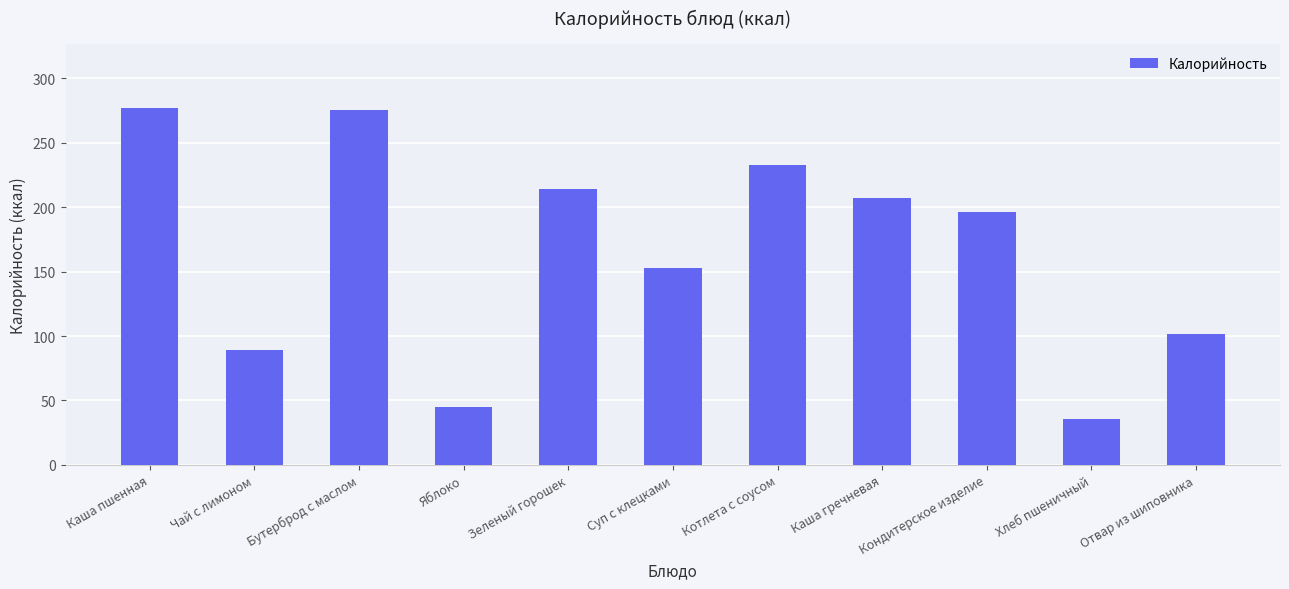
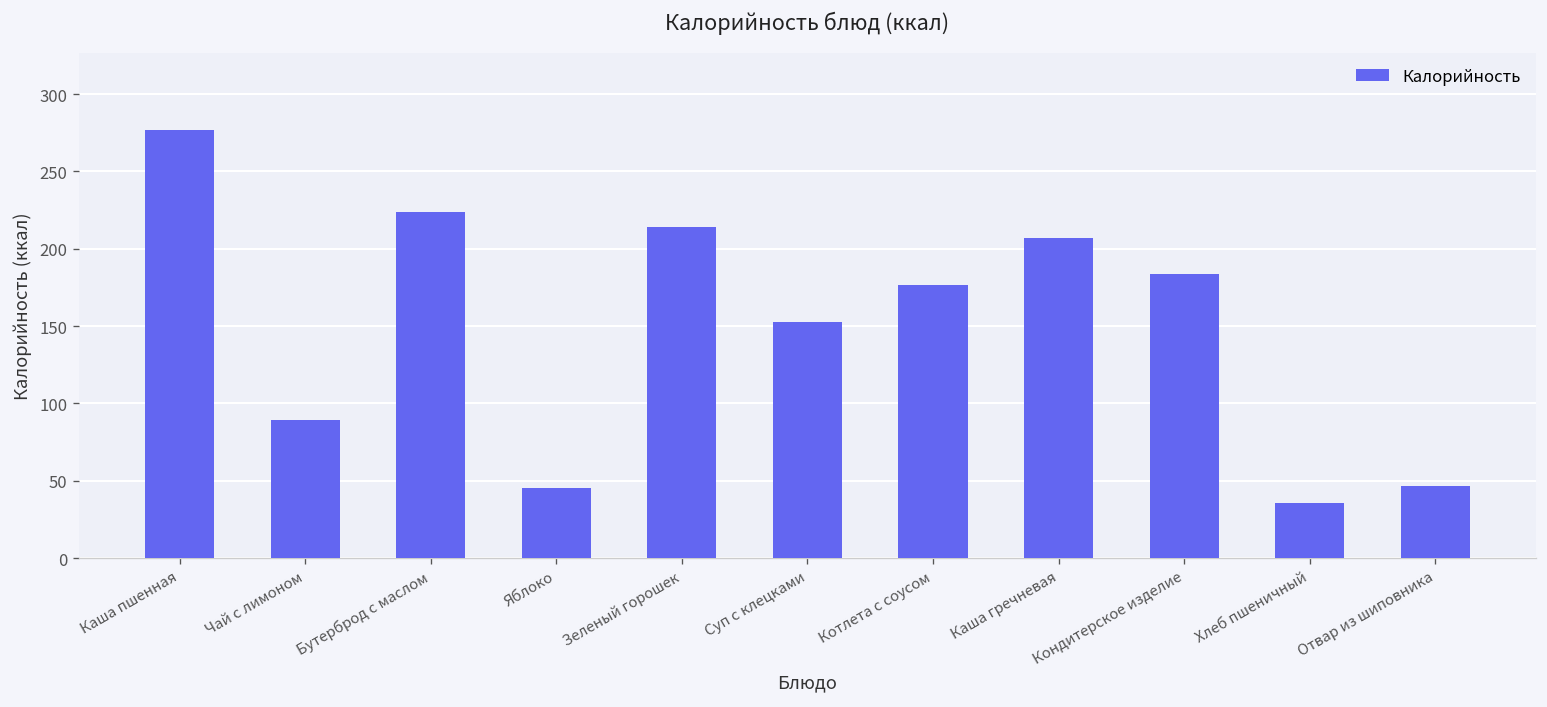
  {
    "Каша пшенная": 277,
    "Чай с лимоном": 89,
-   "Бутерброд с маслом": 275,
+   "Бутерброд с маслом": 224,
    "Яблоко": 45,
    "Зеленый горошек": 214,
    "Суп с клецками": 153,
-   "Котлета с соусом": 233,
+   "Котлета с соусом": 177,
    "Каша гречневая": 207,
-   "Кондитерское изделие": 197,
+   "Кондитерское изделие": 184,
    "Хлеб пшеничный": 36,
-   "Отвар из шиповника": 101
+   "Отвар из шиповника": 47
  }
